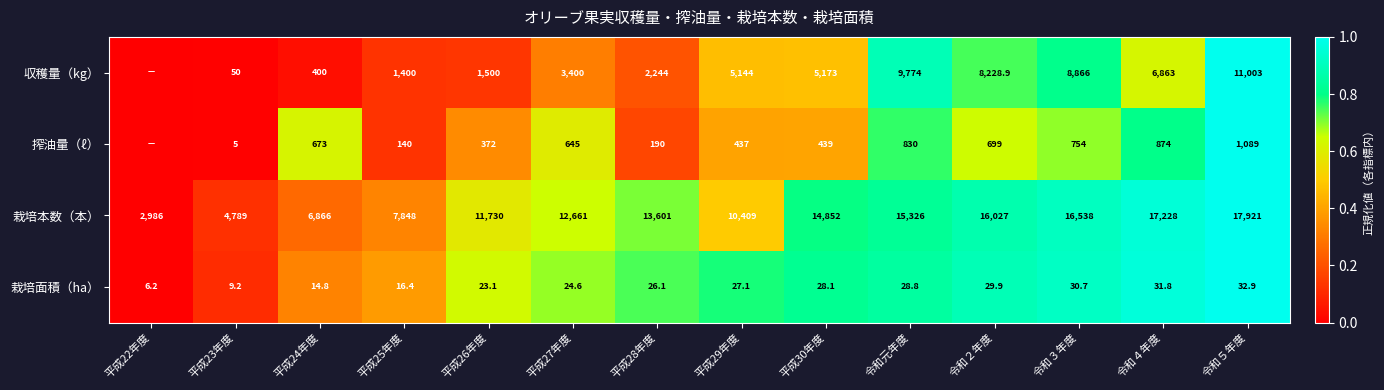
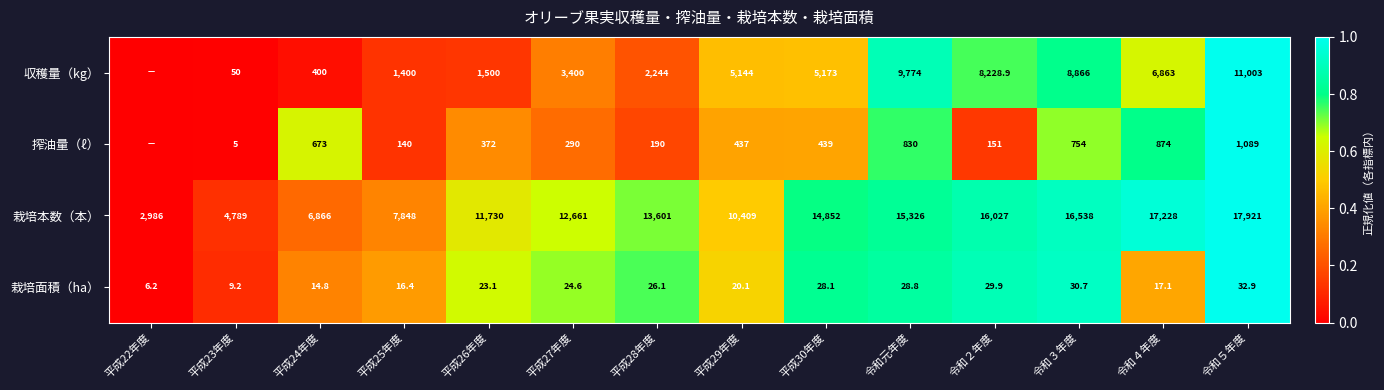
  {
    "収穫量（kg）": {
      "平成23年度": "50",
      "平成24年度": "400",
      "平成25年度": "1,400",
      "平成26年度": "1,500",
      "平成27年度": "3,400",
      "平成28年度": "2,244",
      "平成29年度": "5,144",
      "平成30年度": "5,173",
      "令和元年度": "9,774",
      "令和２年度": "8,228.9",
      "令和３年度": "8,866",
      "令和４年度": "6,863",
      "令和５年度": "11,003"
    },
    "搾油量（ℓ）": {
      "平成23年度": "5",
      "平成24年度": "673",
      "平成25年度": "140",
      "平成26年度": "372",
-     "平成27年度": "645",
+     "平成27年度": "290",
      "平成28年度": "190",
      "平成29年度": "437",
      "平成30年度": "439",
      "令和元年度": "830",
-     "令和２年度": "699",
+     "令和２年度": "151",
      "令和３年度": "754",
      "令和４年度": "874",
      "令和５年度": "1,089"
    },
    "栽培本数（本）": {
      "平成22年度": "2,986",
      "平成23年度": "4,789",
      "平成24年度": "6,866",
      "平成25年度": "7,848",
      "平成26年度": "11,730",
      "平成27年度": "12,661",
      "平成28年度": "13,601",
      "平成29年度": "10,409",
      "平成30年度": "14,852",
      "令和元年度": "15,326",
      "令和２年度": "16,027",
      "令和３年度": "16,538",
      "令和４年度": "17,228",
      "令和５年度": "17,921"
    },
    "栽培面積（ha）": {
      "平成22年度": "6.2",
      "平成23年度": "9.2",
      "平成24年度": "14.8",
      "平成25年度": "16.4",
      "平成26年度": "23.1",
      "平成27年度": "24.6",
      "平成28年度": "26.1",
-     "平成29年度": "27.1",
+     "平成29年度": "20.1",
      "平成30年度": "28.1",
      "令和元年度": "28.8",
      "令和２年度": "29.9",
      "令和３年度": "30.7",
-     "令和４年度": "31.8",
+     "令和４年度": "17.1",
      "令和５年度": "32.9"
    }
  }
